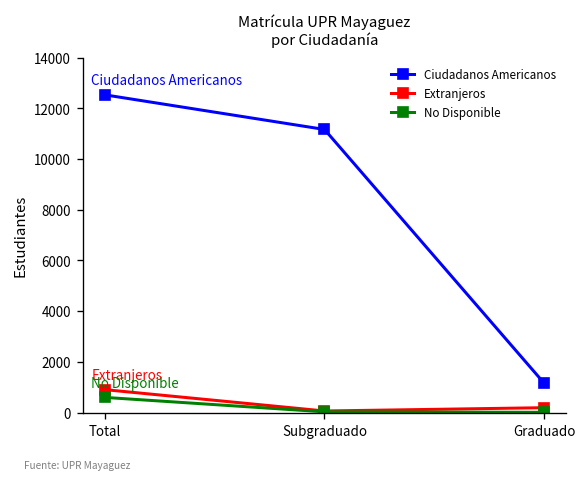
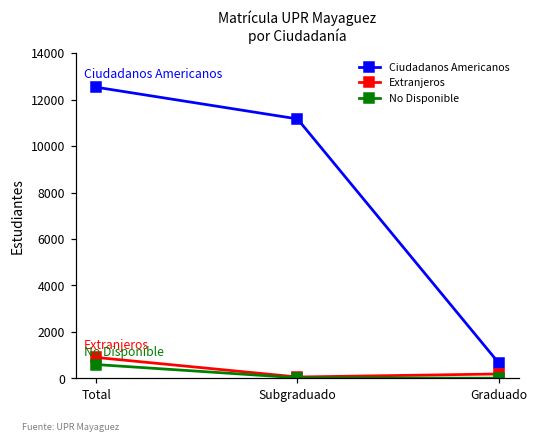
  {
    "Ciudadanos Americanos": {
      "Total": 12500,
      "Subgraduado": 11200,
-     "Graduado": 1200
+     "Graduado": 700
    },
    "Extranjeros": {
      "Total": 900,
      "Graduado": 200
    },
    "No Disponible": {
      "Total": 600,
      "Graduado": 0
    }
  }
